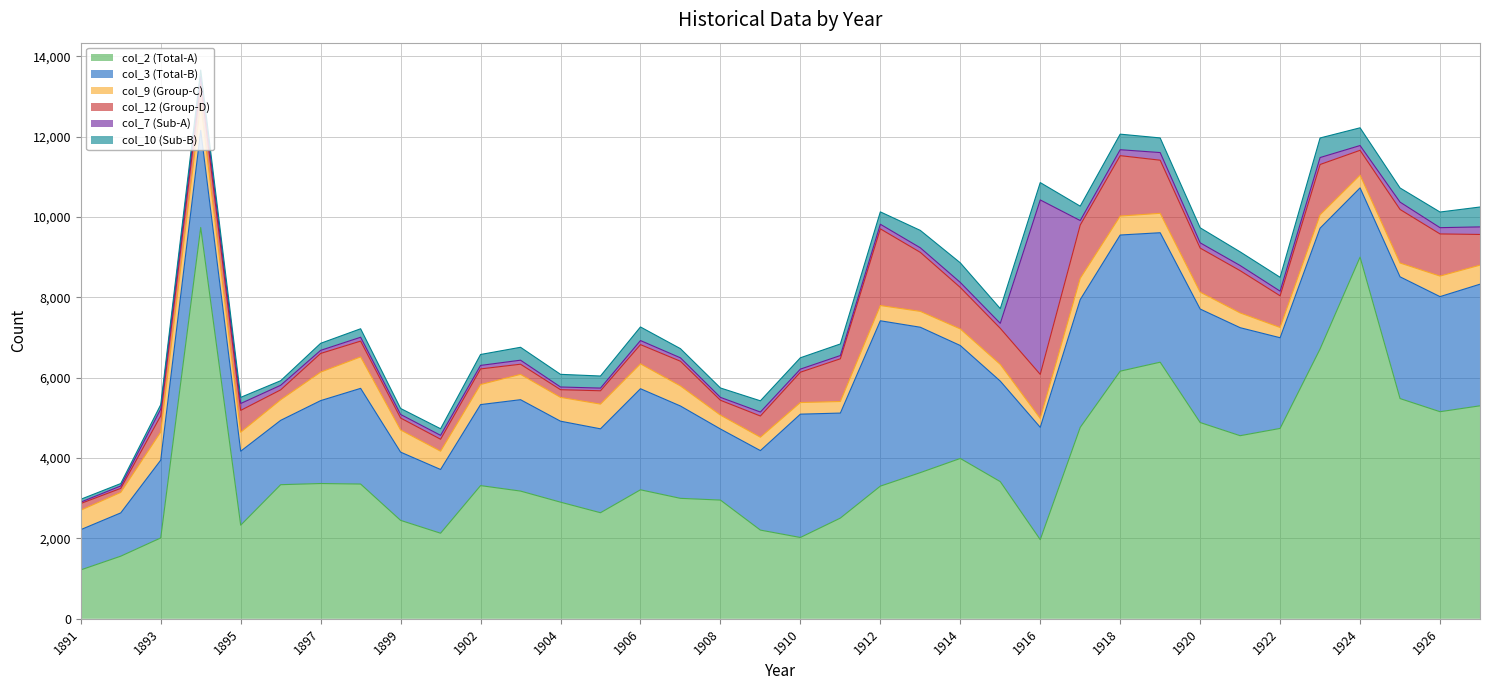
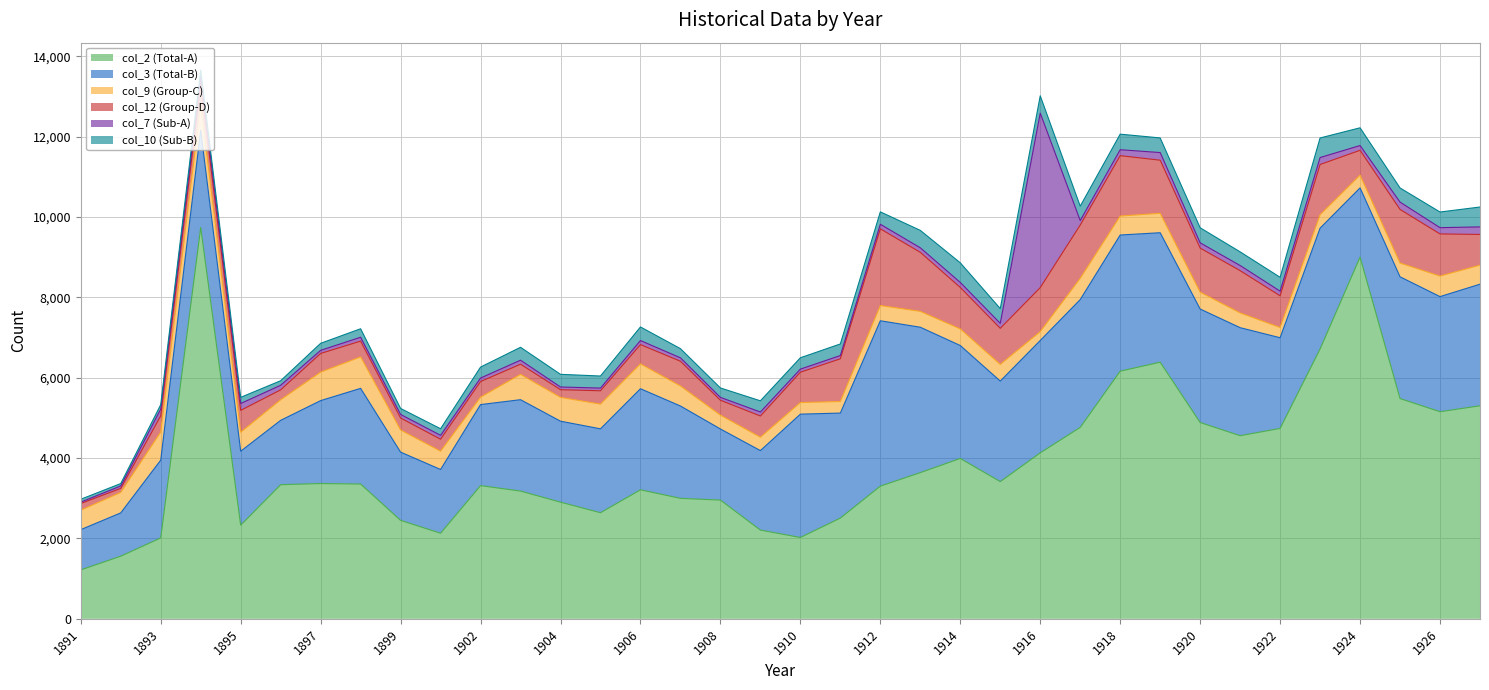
  {
    "col_2 (Total-A)": {
      "1891": "1,200",
      "1893": "2,000",
      "1895": "2,300",
      "1897": "3,400",
      "1899": "2,500",
      "1902": "3,300",
      "1904": "2,900",
      "1906": "3,200",
      "1908": "3,000",
      "1910": "2,000",
      "1912": "3,300",
      "1914": "4,000",
-     "1916": "2,000",
+     "1916": "4,100",
      "1918": "6,200",
      "1920": "4,900",
      "1922": "4,700",
      "1924": "9,000",
      "1926": "5,200"
    },
    "col_9 (Group-C)": {
      "1891": "500",
      "1893": "700",
      "1895": "500",
      "1897": "700",
      "1899": "600",
-     "1902": "500",
+     "1902": "200",
      "1904": "600",
      "1906": "600",
      "1908": "300",
      "1910": "300",
      "1912": "400",
      "1914": "400",
      "1916": "200",
      "1918": "500",
      "1920": "400",
      "1922": "300",
      "1924": "300",
      "1926": "500"
    },
    "col_12 (Group-D)": {
      "1893": "400",
      "1895": "500",
      "1897": "500",
      "1899": "300",
      "1902": "400",
      "1904": "200",
      "1906": "500",
      "1908": "400",
      "1910": "800",
      "1912": "1,900",
      "1914": "1,000",
      "1916": "1,100",
      "1918": "1,500",
      "1920": "1,100",
      "1922": "800",
      "1924": "600",
      "1926": "1,000"
    },
    "col_7 (Sub-A)": {
      "1893": "200",
      "1895": "200",
      "1897": "100",
      "1899": "100",
      "1902": "100",
      "1904": "100",
      "1906": "100",
      "1908": "100",
      "1910": "100",
      "1912": "100",
      "1914": "100",
      "1916": "4,300",
      "1918": "100",
      "1920": "100",
      "1922": "100",
      "1924": "100",
      "1926": "200"
    }
  }
